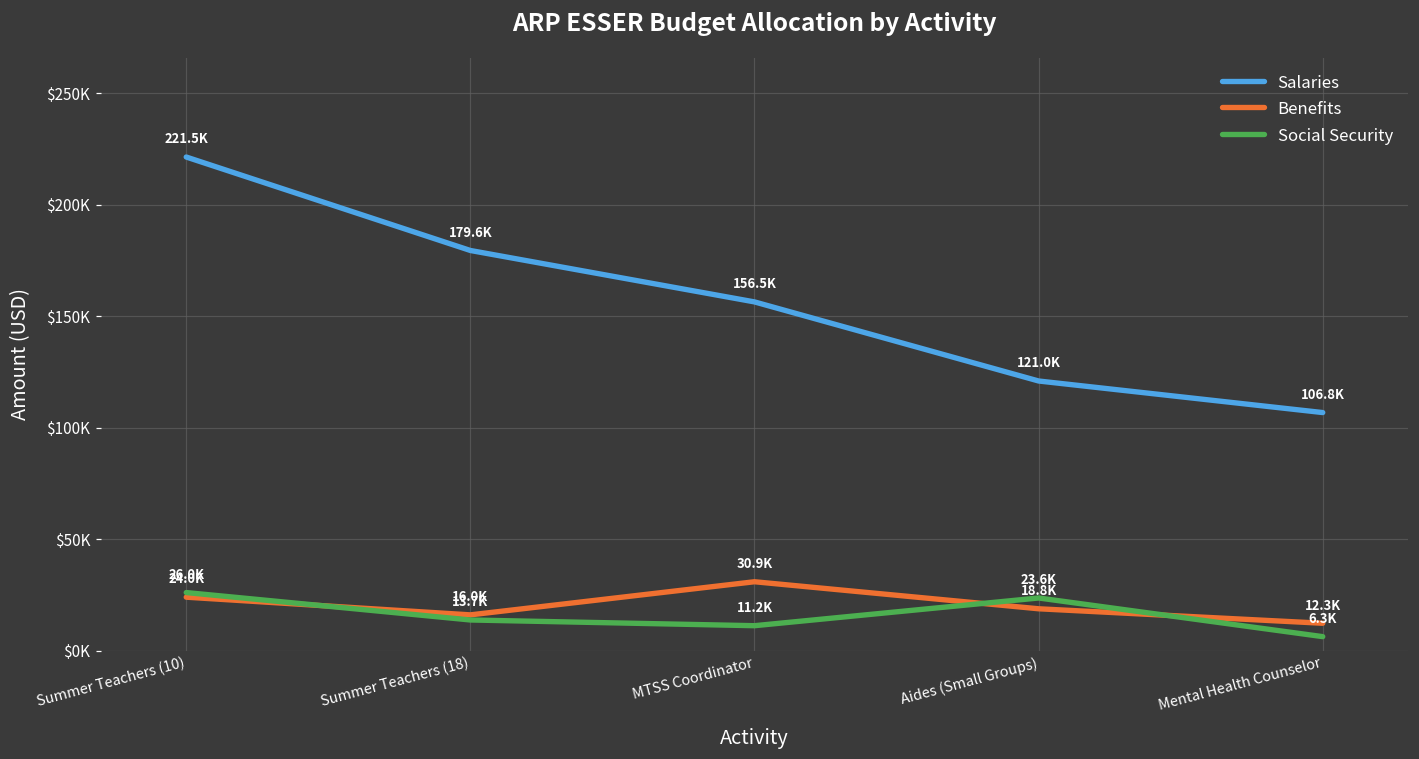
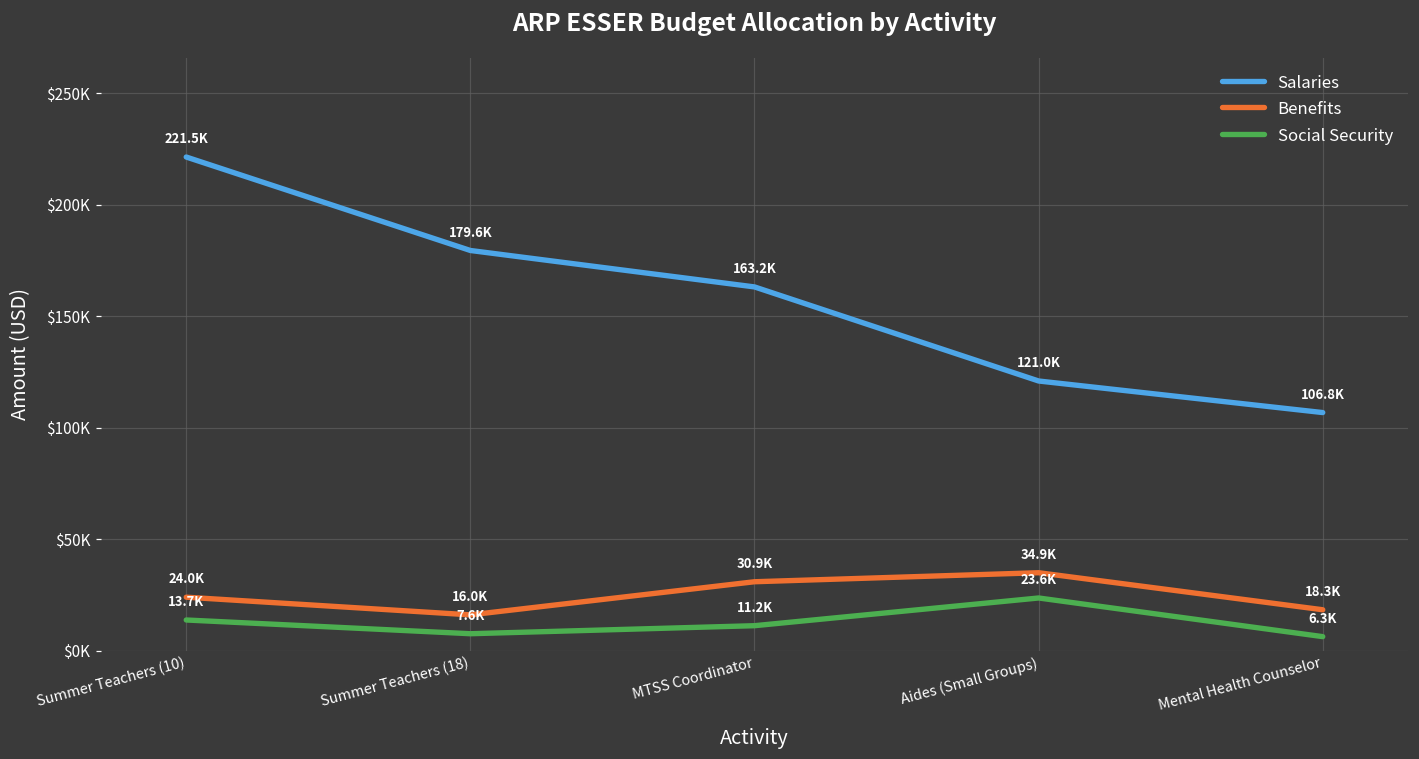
  {
    "Salaries": {
      "Summer Teachers (10)": "221.5K",
      "Summer Teachers (18)": "179.6K",
-     "MTSS Coordinator": "156.5K",
+     "MTSS Coordinator": "163.2K",
      "Aides (Small Groups)": "121.0K",
      "Mental Health Counselor": "106.8K"
    },
    "Benefits": {
      "Summer Teachers (10)": "24.0K",
      "Summer Teachers (18)": "16.0K",
      "MTSS Coordinator": "30.9K",
-     "Aides (Small Groups)": "18.8K",
-     "Mental Health Counselor": "12.3K"
+     "Aides (Small Groups)": "34.9K",
+     "Mental Health Counselor": "18.3K"
    },
    "Social Security": {
-     "Summer Teachers (10)": "26.0K",
-     "Summer Teachers (18)": "13.7K",
+     "Summer Teachers (10)": "13.7K",
+     "Summer Teachers (18)": "7.6K",
      "MTSS Coordinator": "11.2K"
    }
  }
